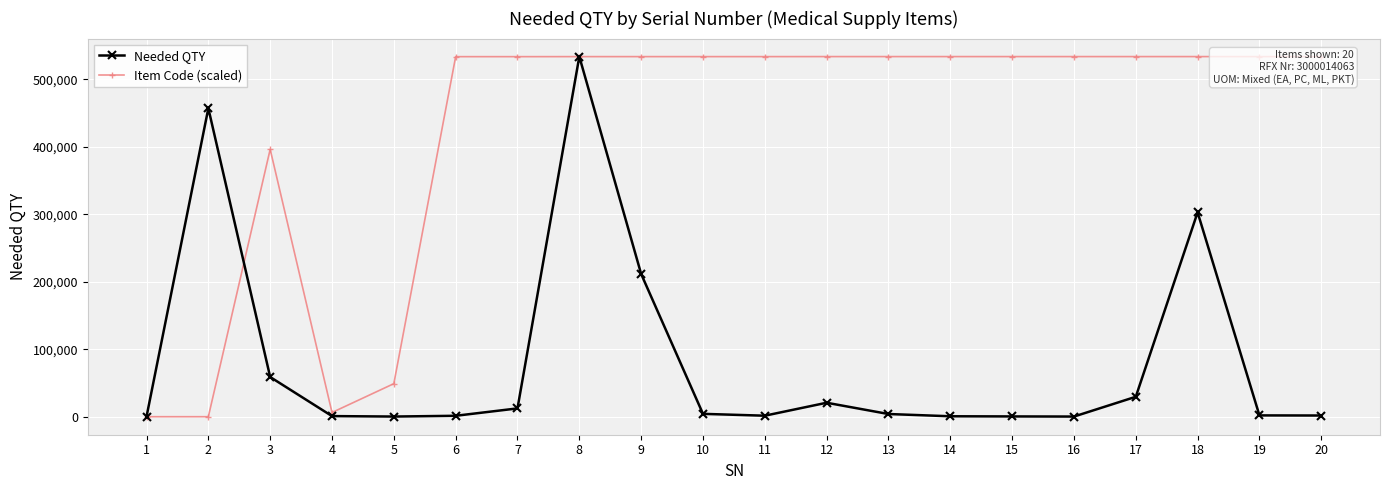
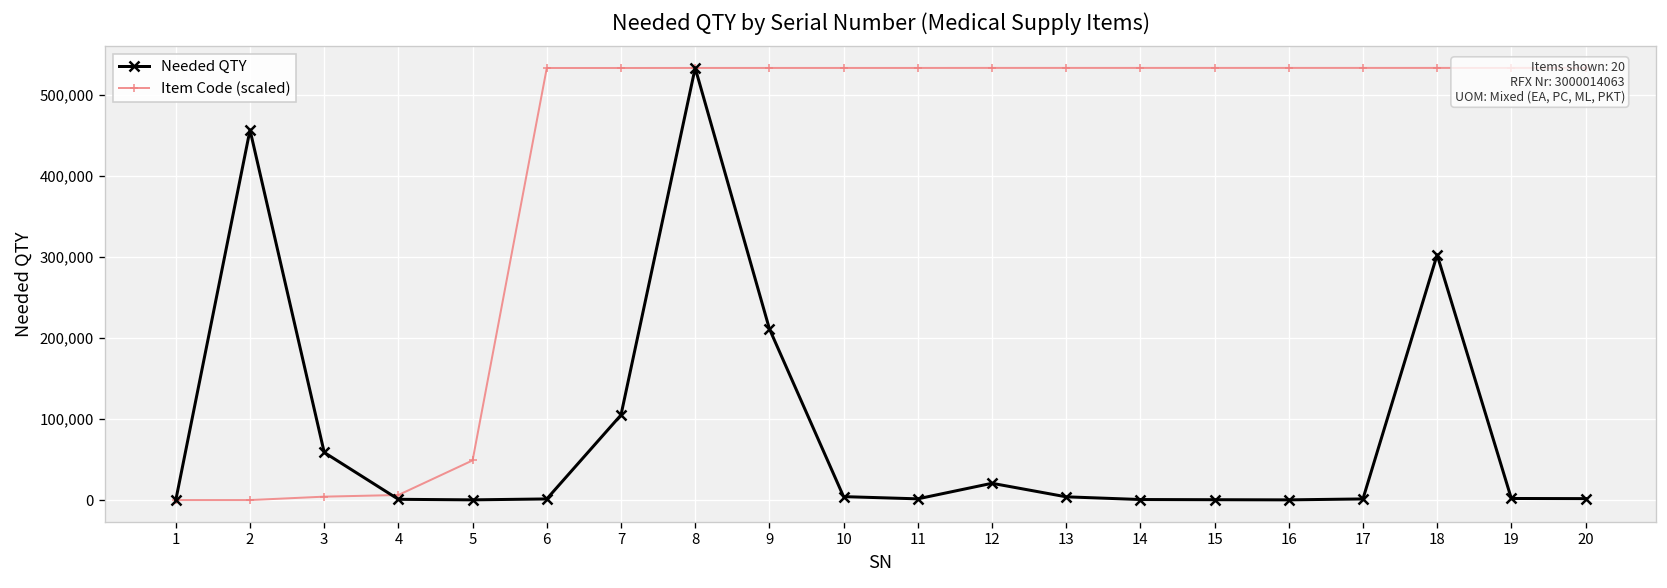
  {
    "Needed QTY": {
      "2": "460,000",
      "3": "60,000",
      "4": "0",
      "5": "0",
      "6": "0",
-     "7": "10,000",
+     "7": "110,000",
      "9": "210,000",
      "10": "0",
      "11": "0",
      "12": "20,000",
      "13": "0",
      "14": "0",
      "15": "0",
      "16": "0",
-     "17": "30,000",
+     "17": "0",
      "18": "300,000",
      "19": "0",
      "20": "0"
    },
    "Item Code (scaled)": {
      "2": "0",
-     "3": "400,000",
+     "3": "0",
      "4": "10,000",
      "5": "50,000",
      "6": "530,000",
      "7": "530,000",
      "9": "530,000",
      "10": "530,000",
      "11": "530,000",
      "12": "530,000",
      "13": "530,000",
      "14": "530,000",
      "15": "530,000",
      "16": "530,000",
      "17": "530,000",
      "18": "530,000"
    }
  }
